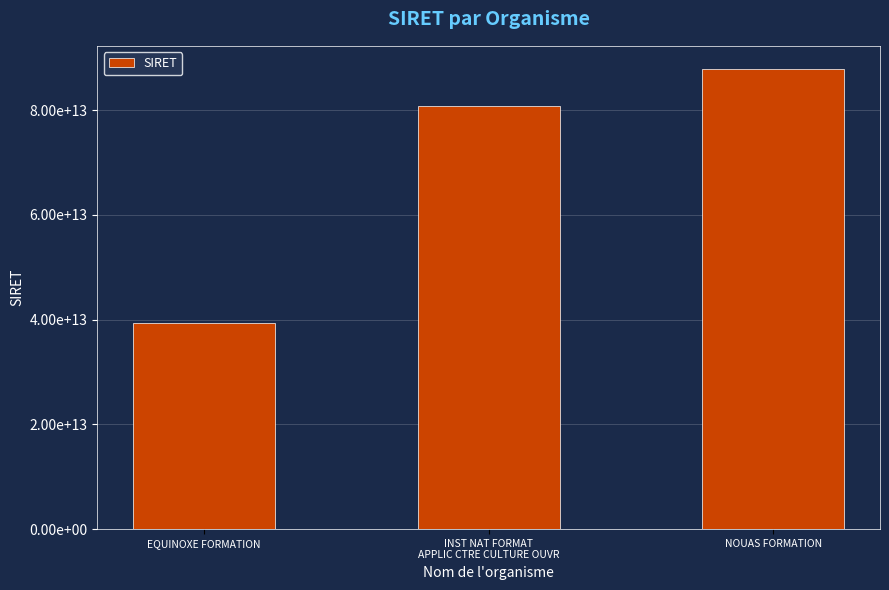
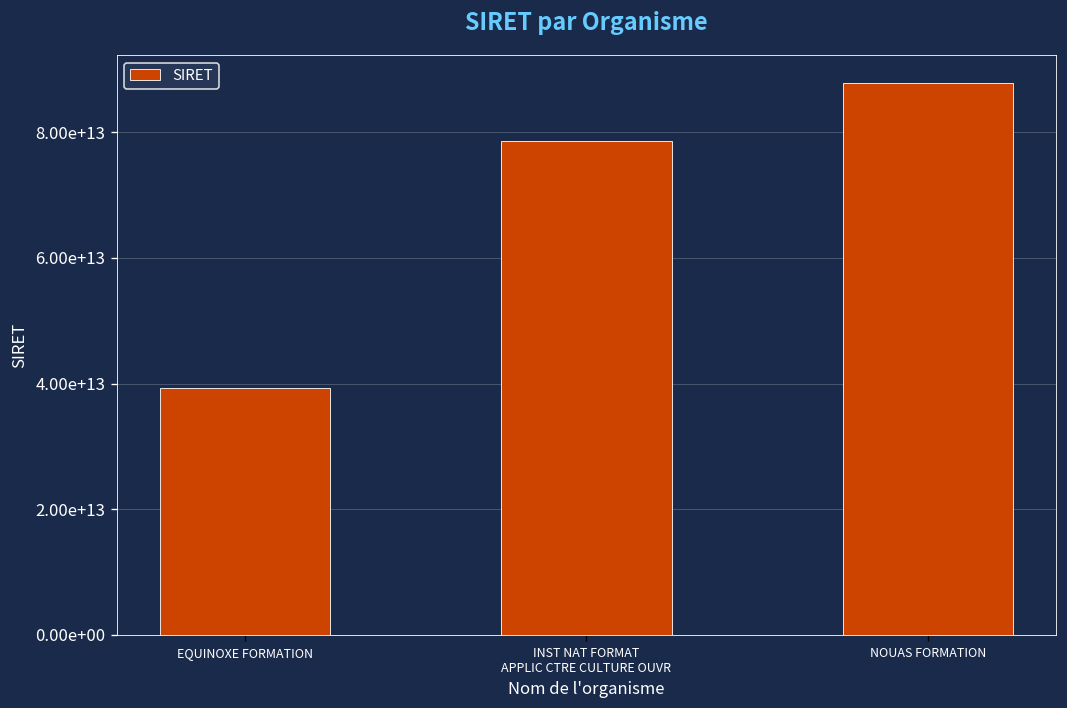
  {
    "EQUINOXE FORMATION": 39000000000000,
-   "INST NAT FORMAT APPLIC CTRE CULTURE OUVR": 81000000000000,
+   "INST NAT FORMAT APPLIC CTRE CULTURE OUVR": 79000000000000,
    "NOUAS FORMATION": 88000000000000
  }
